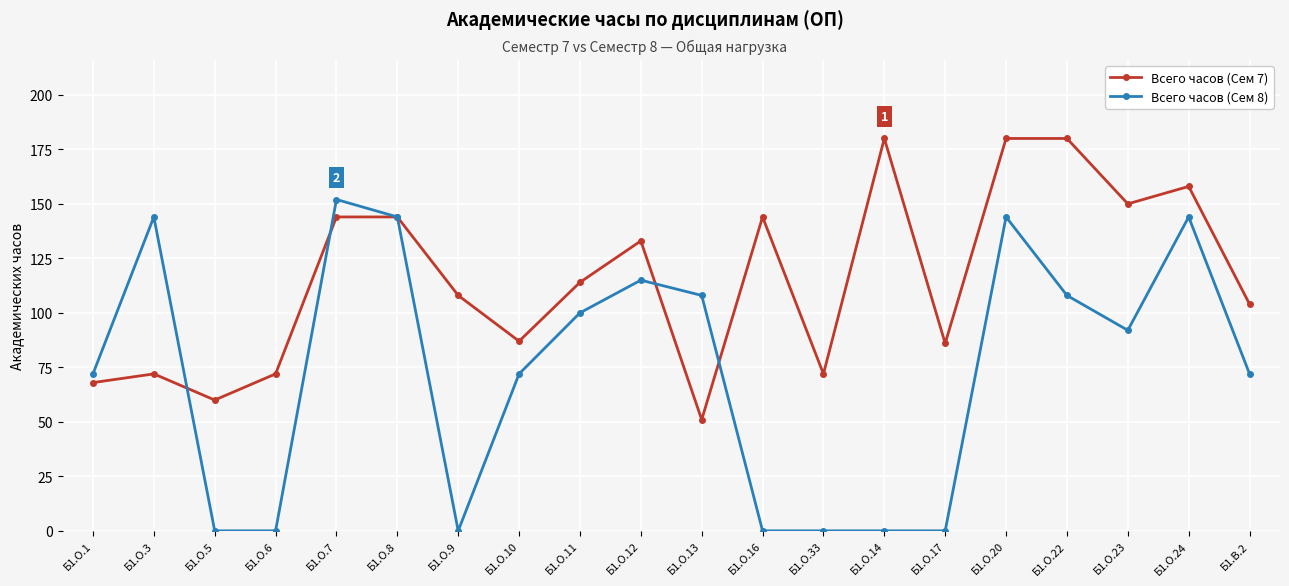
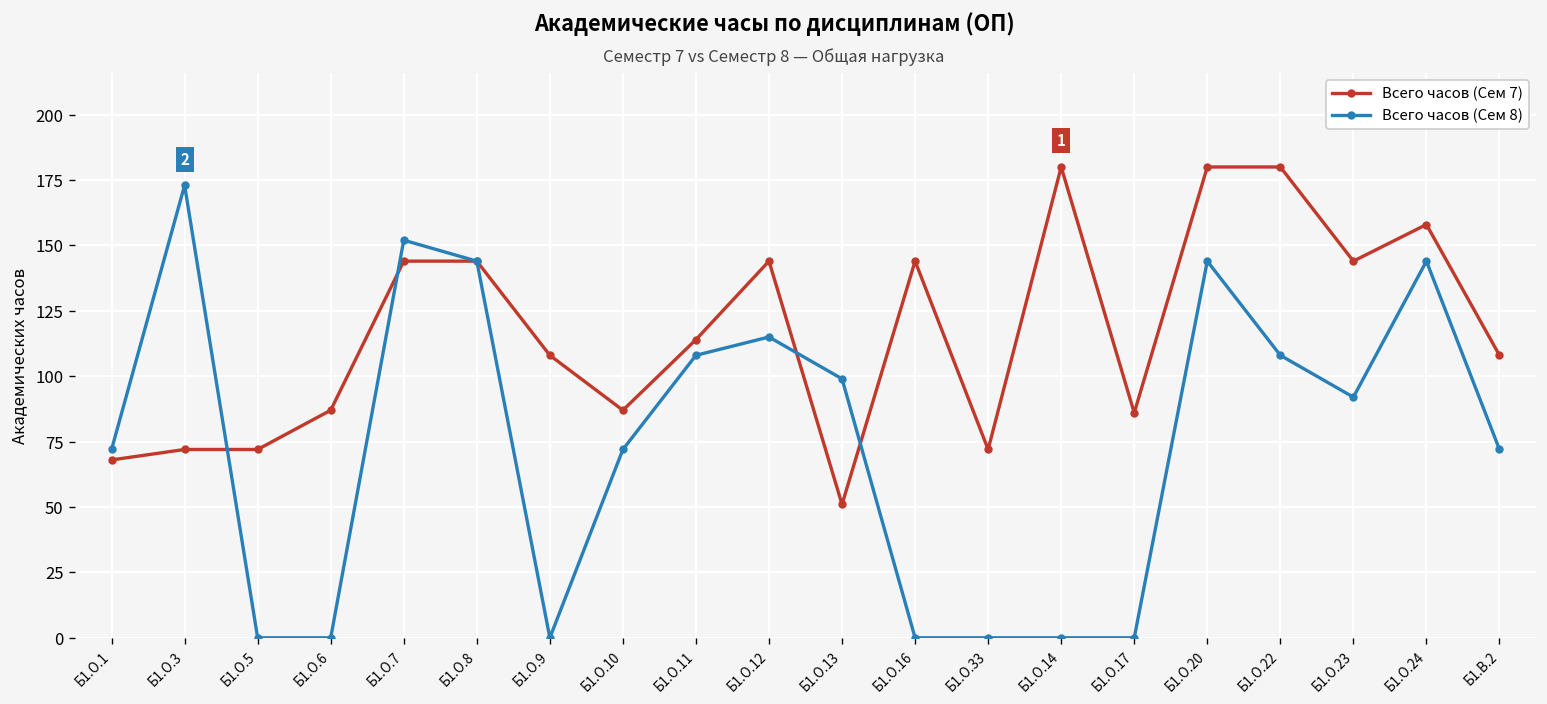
  {
    "Всего часов (Сем 7)": {
      "Б1.О.1": 68,
      "Б1.О.3": 72,
-     "Б1.О.5": 60,
-     "Б1.О.6": 72,
+     "Б1.О.5": 72,
+     "Б1.О.6": 87,
      "Б1.О.7": 144,
      "Б1.О.9": 108,
      "Б1.О.10": 87,
      "Б1.О.11": 114,
-     "Б1.О.12": 133,
+     "Б1.О.12": 144,
      "Б1.О.13": 51,
      "Б1.О.16": 144,
      "Б1.О.33": 72,
      "Б1.О.17": 86,
      "Б1.О.20": 180,
      "Б1.О.22": 180,
-     "Б1.О.23": 150,
+     "Б1.О.23": 144,
      "Б1.О.24": 158,
-     "Б1.В.2": 104
+     "Б1.В.2": 108
    },
    "Всего часов (Сем 8)": {
      "Б1.О.1": 72,
-     "Б1.О.3": 144,
+     "Б1.О.3": 173,
      "Б1.О.5": 0,
      "Б1.О.6": 0,
      "Б1.О.7": 152,
      "Б1.О.9": 0,
      "Б1.О.10": 72,
-     "Б1.О.11": 100,
+     "Б1.О.11": 108,
      "Б1.О.12": 115,
-     "Б1.О.13": 108,
+     "Б1.О.13": 99,
      "Б1.О.16": 0,
      "Б1.О.33": 0,
      "Б1.О.14": 0,
      "Б1.О.17": 0,
      "Б1.О.20": 144,
      "Б1.О.22": 108,
      "Б1.О.23": 92,
      "Б1.О.24": 144,
      "Б1.В.2": 72
    }
  }
